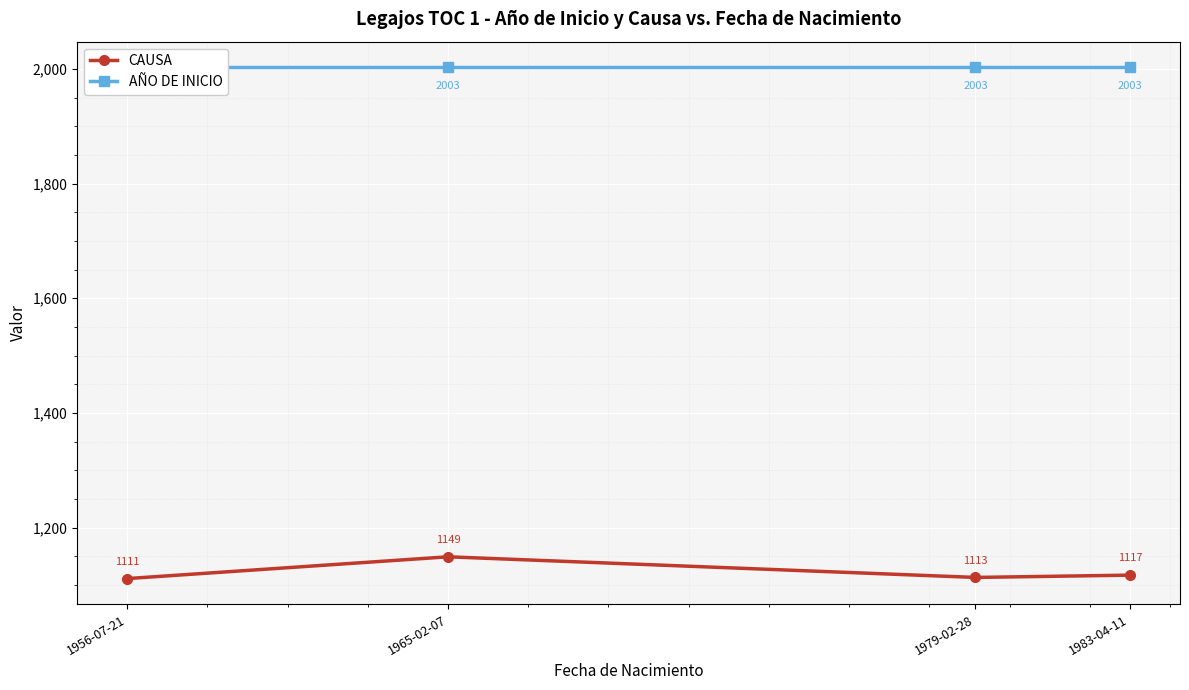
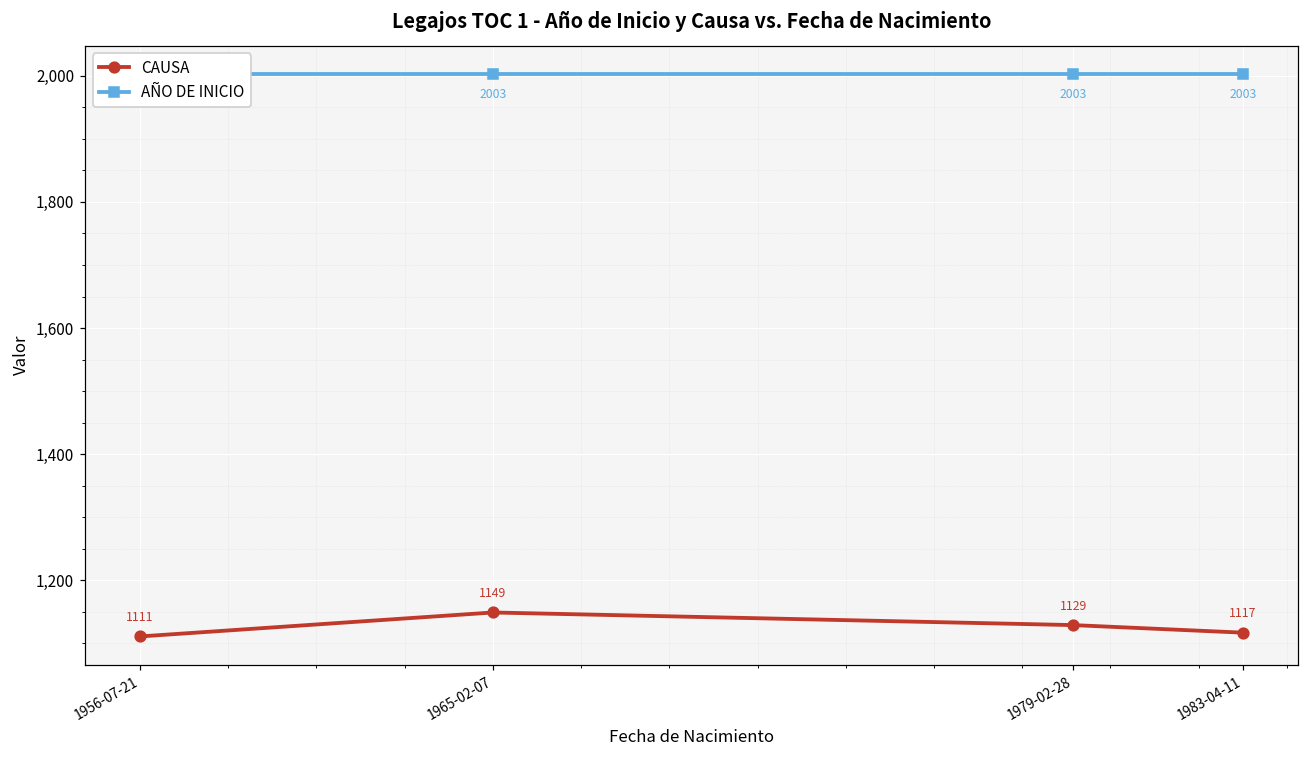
  {
    "CAUSA": {
      "1956-07-21": 1111,
      "1965-02-07": 1149,
-     "1979-02-28": 1113,
+     "1979-02-28": 1129,
      "1983-04-11": 1117
    },
    "AÑO DE INICIO": {
      "1965-02-07": 2003,
      "1979-02-28": 2003,
      "1983-04-11": 2003
    }
  }
